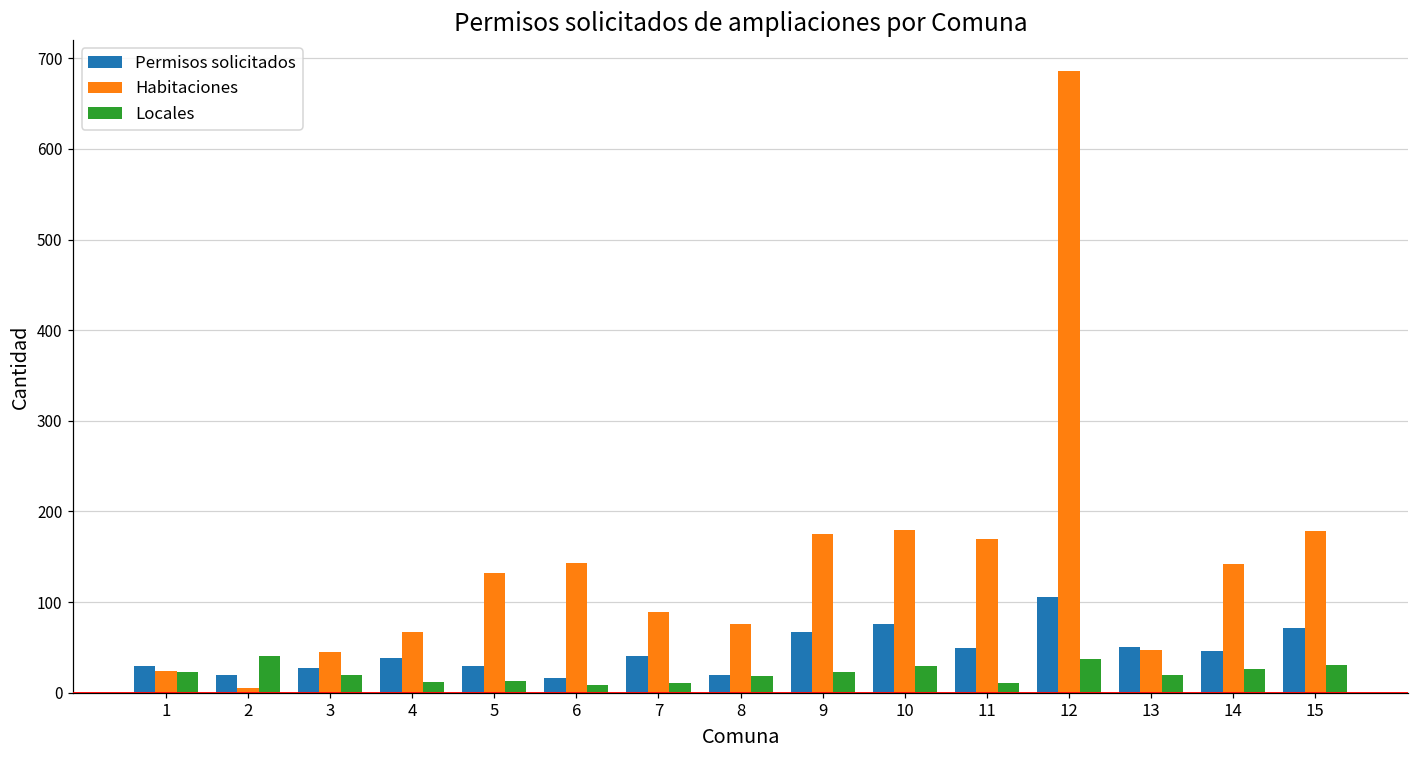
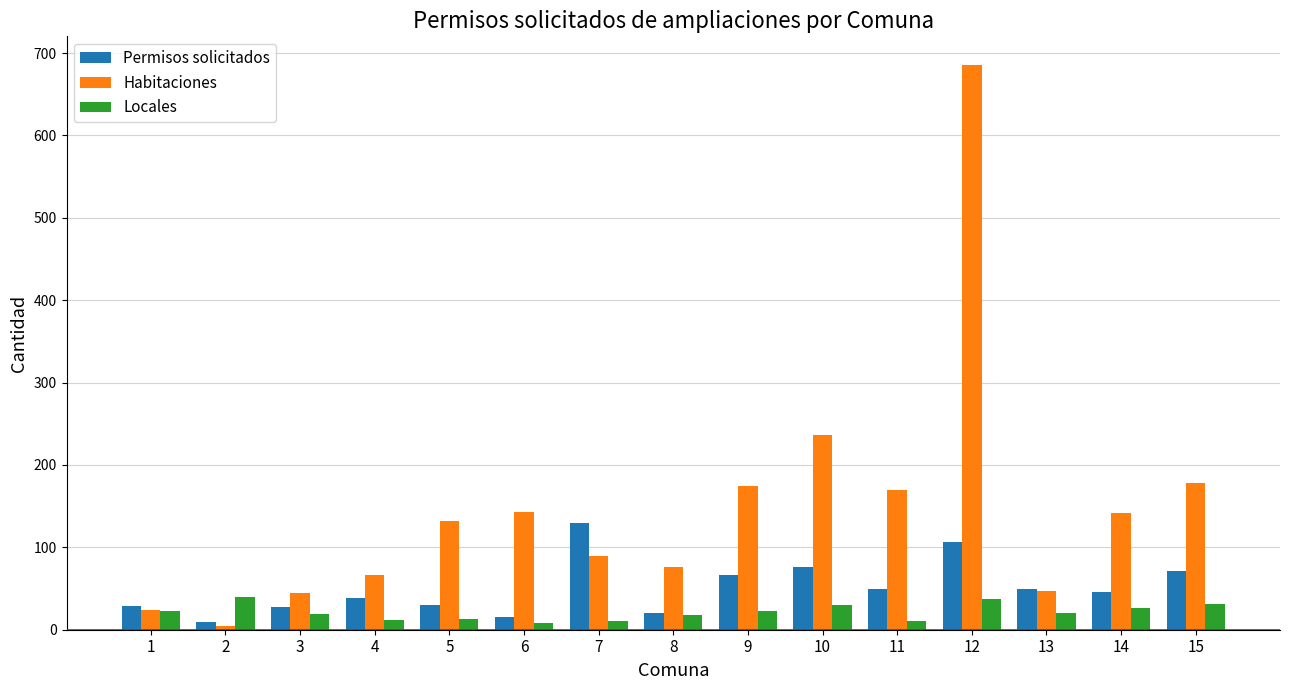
  {
    "Permisos solicitados": {
      "1": 30,
-     "2": 20,
+     "2": 10,
      "3": 30,
      "4": 40,
      "5": 30,
      "6": 20,
-     "7": 40,
+     "7": 130,
      "8": 20,
      "9": 70,
      "10": 80,
      "11": 50,
      "12": 110,
      "13": 50,
      "14": 50,
      "15": 70
    },
    "Habitaciones": {
      "1": 20,
      "2": 10,
      "3": 50,
      "4": 70,
      "5": 130,
      "6": 140,
      "7": 90,
      "8": 80,
      "9": 180,
-     "10": 180,
+     "10": 240,
      "11": 170,
      "12": 690,
      "13": 50,
      "14": 140,
      "15": 180
    },
    "Locales": {
      "1": 20,
      "2": 40,
      "3": 20,
      "4": 10,
      "5": 10,
      "6": 10,
      "7": 10,
      "8": 20,
      "9": 20,
      "10": 30,
      "11": 10,
      "12": 40,
      "13": 20,
      "14": 30,
      "15": 30
    }
  }
